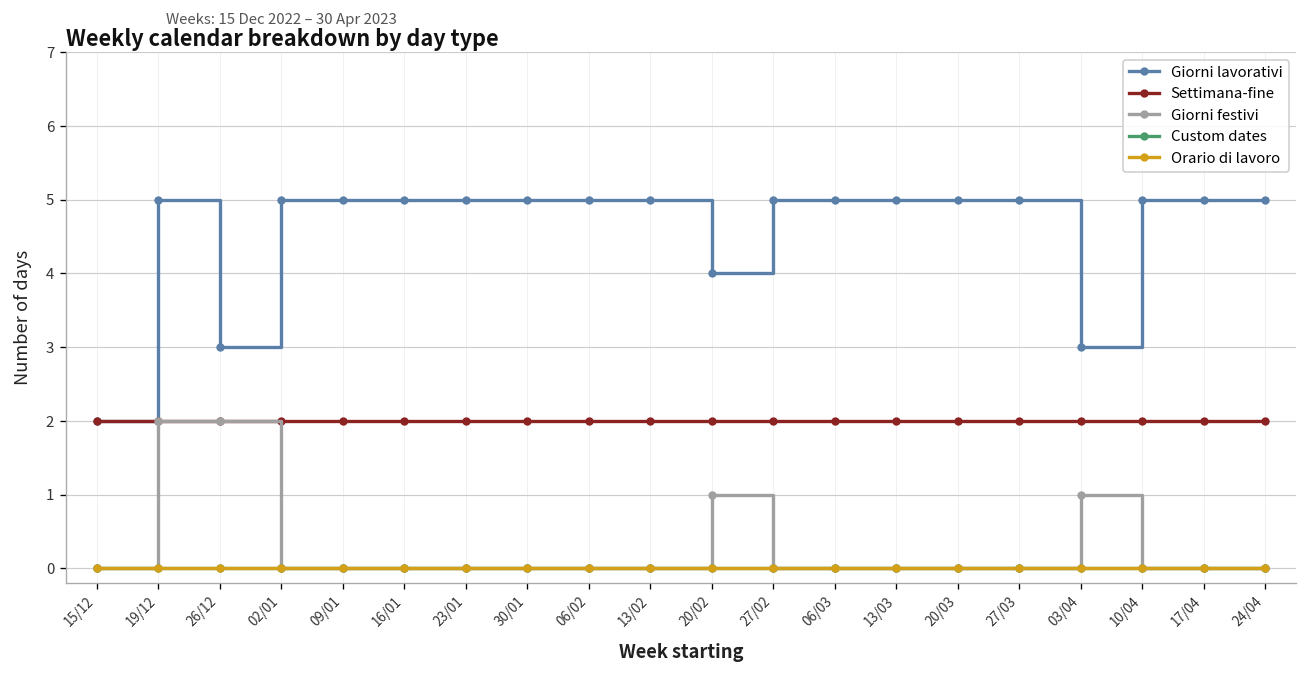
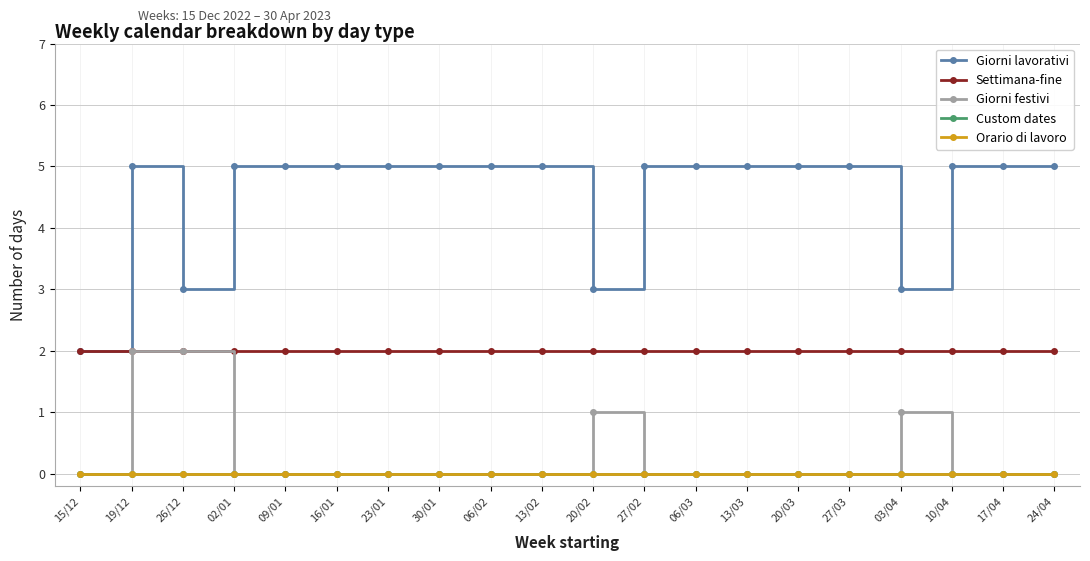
  {
    "Giorni lavorativi": {
      "19/12": 5,
      "26/12": 3,
      "02/01": 5,
      "09/01": 5,
      "16/01": 5,
      "23/01": 5,
      "30/01": 5,
      "06/02": 5,
      "13/02": 5,
-     "20/02": 4,
+     "20/02": 3,
      "27/02": 5,
      "06/03": 5,
      "13/03": 5,
      "20/03": 5,
      "27/03": 5,
      "03/04": 3,
      "10/04": 5,
      "17/04": 5,
      "24/04": 5
    },
    "Settimana-fine": {
      "02/01": 2,
      "09/01": 2,
      "16/01": 2,
      "23/01": 2,
      "30/01": 2,
      "06/02": 2,
      "13/02": 2,
      "20/02": 2,
      "27/02": 2,
      "06/03": 2,
      "13/03": 2,
      "20/03": 2,
      "27/03": 2,
      "03/04": 2,
      "10/04": 2,
      "17/04": 2,
      "24/04": 2
    },
    "Giorni festivi": {
      "20/02": 1,
      "03/04": 1
    },
    "Orario di lavoro": {
      "19/12": 0,
      "26/12": 0,
      "20/02": 0,
      "03/04": 0
    }
  }
